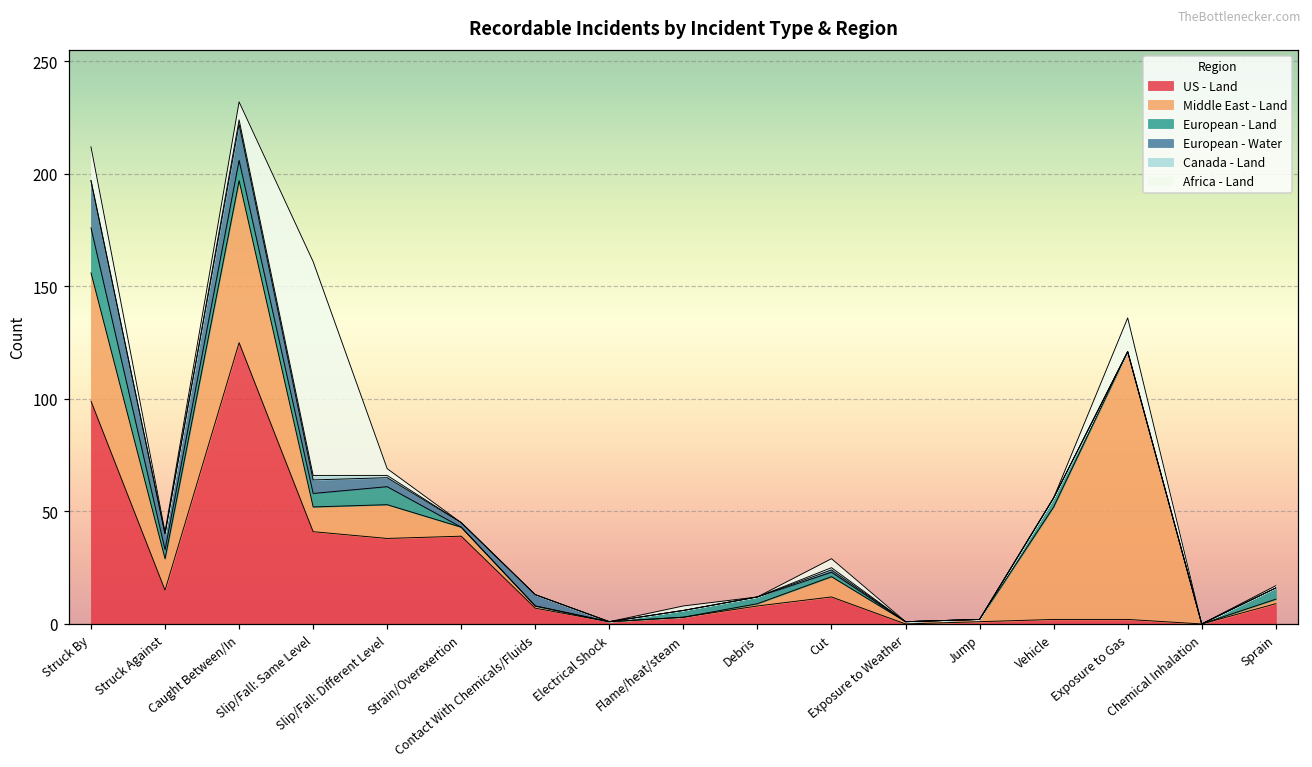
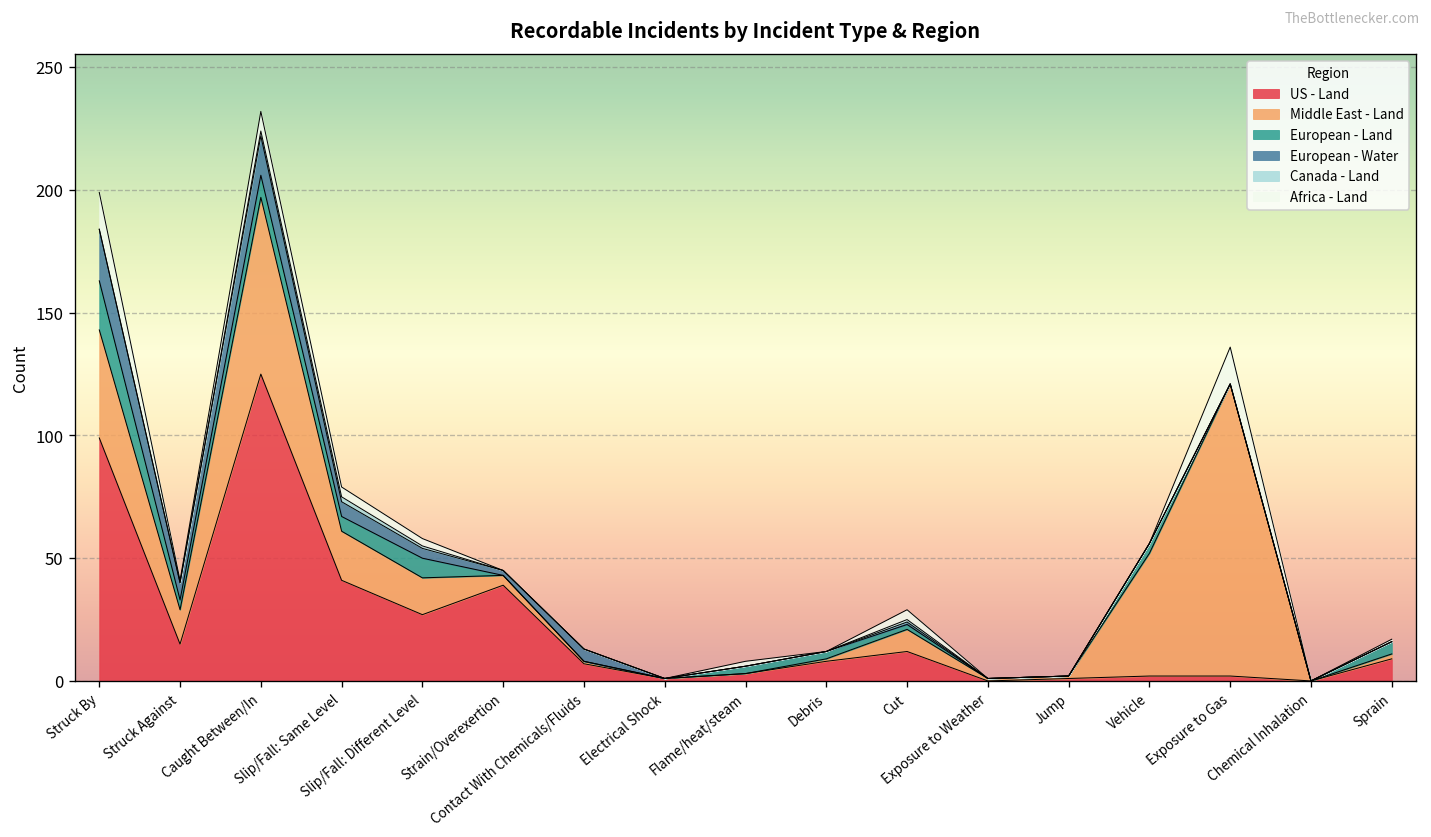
  {
    "US - Land": {
      "Struck By": 99,
      "Struck Against": 15,
      "Caught Between/In": 125,
      "Slip/Fall: Same Level": 41,
-     "Slip/Fall: Different Level": 38,
+     "Slip/Fall: Different Level": 27,
      "Strain/Overexertion": 39,
      "Cut": 12,
      "Vehicle": 2,
      "Exposure to Gas": 2,
      "Sprain": 9
    },
    "Middle East - Land": {
-     "Struck By": 57,
+     "Struck By": 44,
      "Struck Against": 14,
      "Caught Between/In": 72,
-     "Slip/Fall: Same Level": 11,
+     "Slip/Fall: Same Level": 20,
      "Slip/Fall: Different Level": 15,
      "Cut": 9,
      "Vehicle": 50,
      "Sprain": 2
    },
    "Canada - Land": {
      "Caught Between/In": 2,
      "Slip/Fall: Same Level": 2
    },
    "Africa - Land": {
      "Struck By": 15,
      "Caught Between/In": 8,
-     "Slip/Fall: Same Level": 95,
+     "Slip/Fall: Same Level": 4,
      "Slip/Fall: Different Level": 3,
      "Flame/heat/steam": 2,
      "Cut": 4,
      "Exposure to Gas": 15
    }
  }
